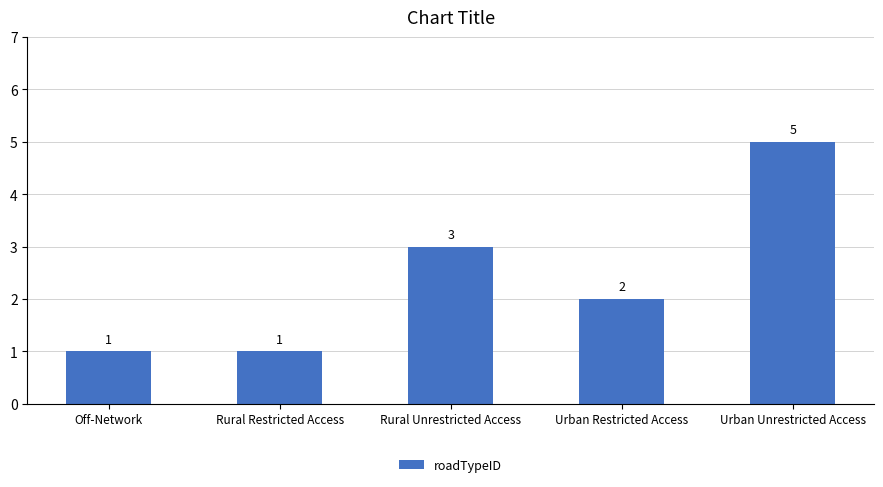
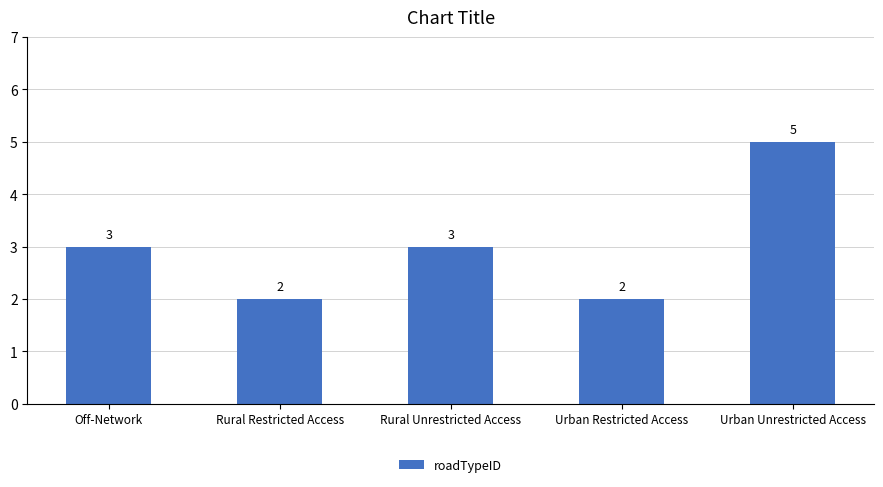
  {
-   "Off-Network": 1,
-   "Rural Restricted Access": 1,
+   "Off-Network": 3,
+   "Rural Restricted Access": 2,
    "Rural Unrestricted Access": 3,
    "Urban Restricted Access": 2,
    "Urban Unrestricted Access": 5
  }
